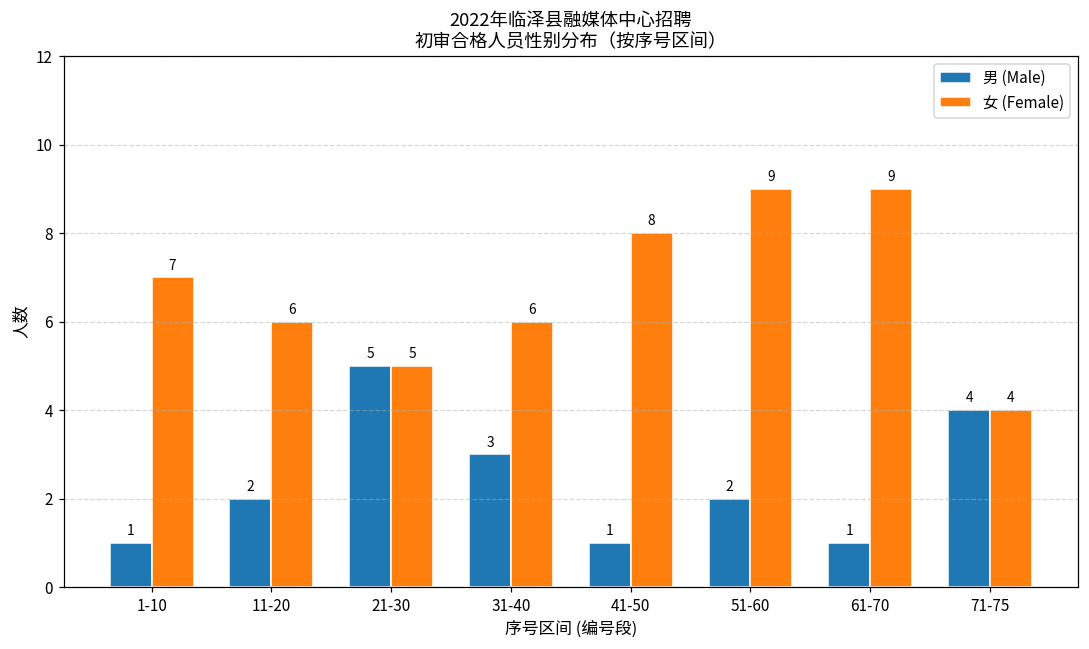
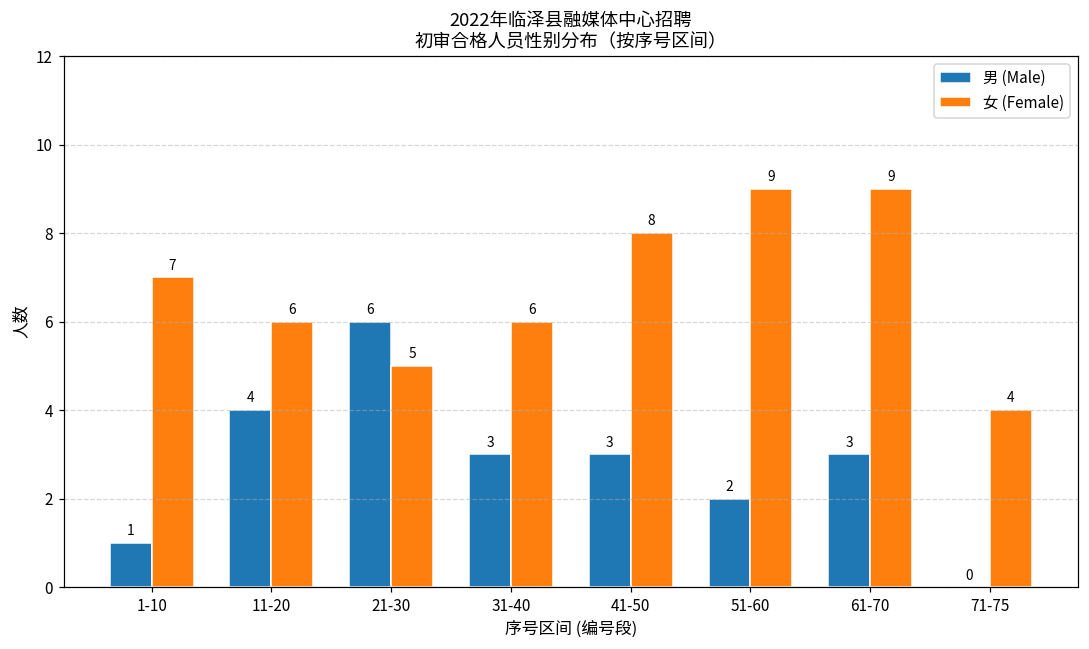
  {
    "男 (Male)": {
      "1-10": 1,
-     "11-20": 2,
-     "21-30": 5,
+     "11-20": 4,
+     "21-30": 6,
      "31-40": 3,
-     "41-50": 1,
+     "41-50": 3,
      "51-60": 2,
-     "61-70": 1,
-     "71-75": 4
+     "61-70": 3,
+     "71-75": 0
    },
    "女 (Female)": {
      "1-10": 7,
      "11-20": 6,
      "21-30": 5,
      "31-40": 6,
      "41-50": 8,
      "51-60": 9,
      "61-70": 9,
      "71-75": 4
    }
  }
